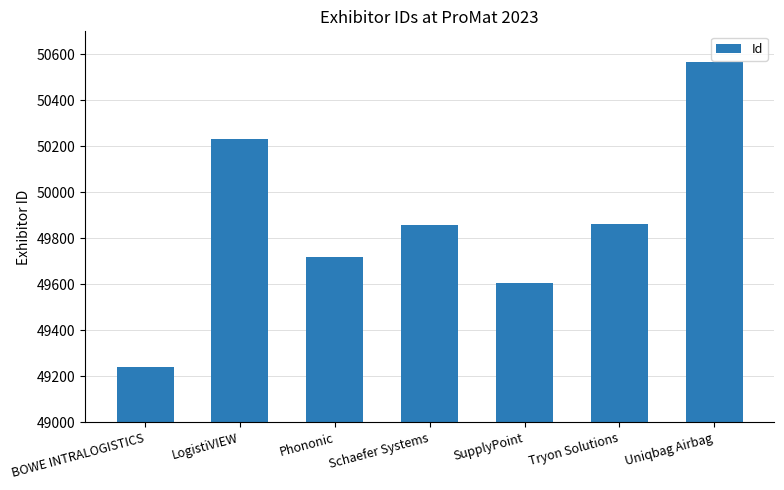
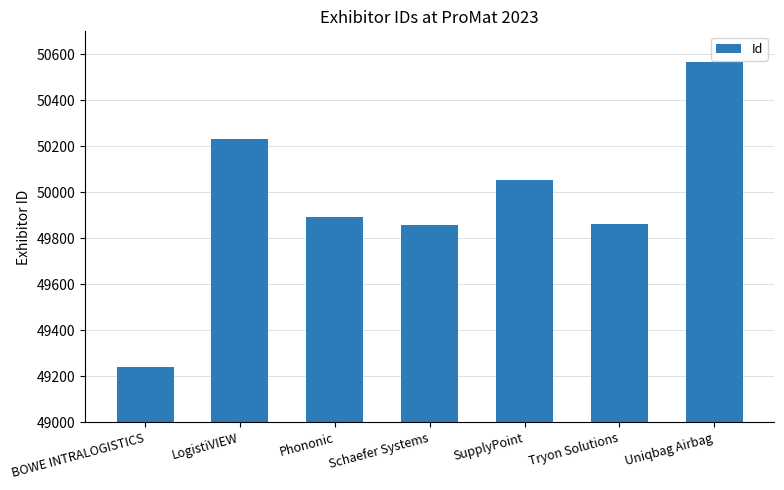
  {
    "BOWE INTRALOGISTICS": 49240,
    "LogistiVIEW": 50230,
-   "Phononic": 49720,
+   "Phononic": 49890,
    "Schaefer Systems": 49860,
-   "SupplyPoint": 49610,
+   "SupplyPoint": 50050,
    "Tryon Solutions": 49860,
    "Uniqbag Airbag": 50570
  }
